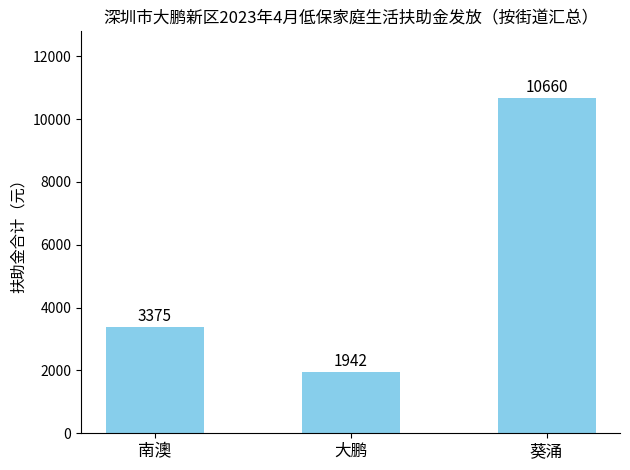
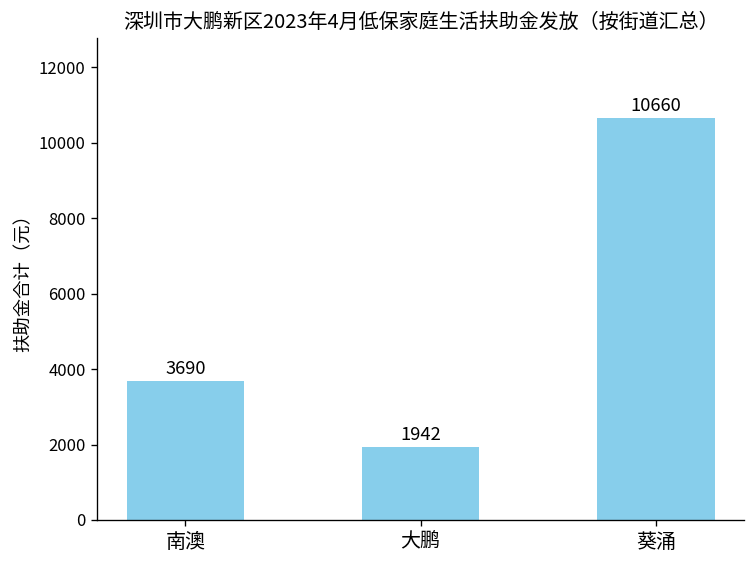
  {
-   "南澳": 3375,
+   "南澳": 3690,
    "大鹏": 1942,
    "葵涌": 10660
  }
